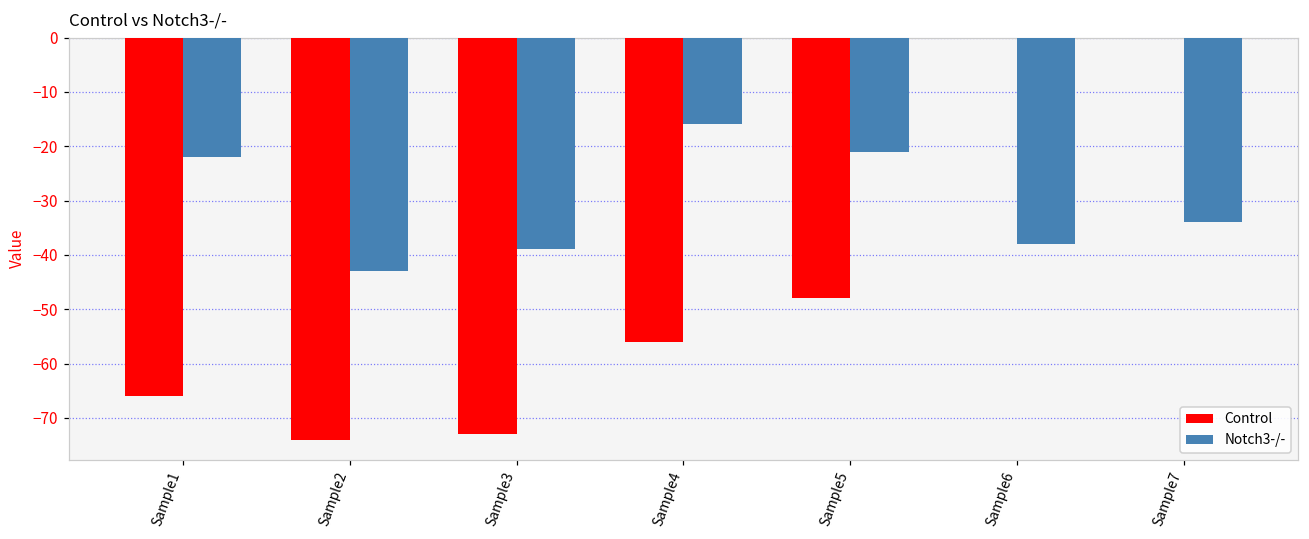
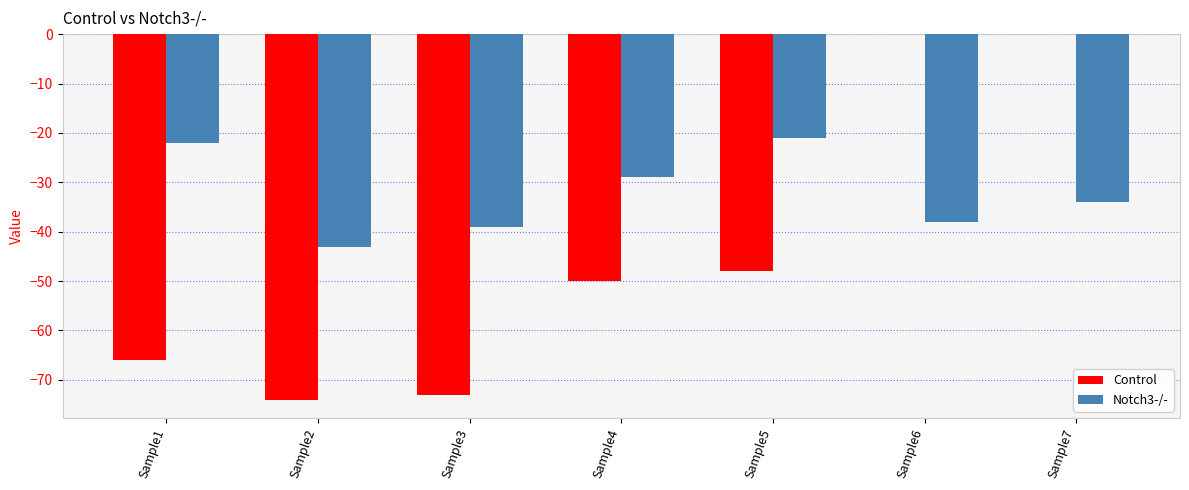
  {
    "Control": {
      "Sample1": -66,
      "Sample2": -74,
      "Sample3": -73,
-     "Sample4": -56,
+     "Sample4": -50,
      "Sample5": -48,
      "Sample6": 0,
      "Sample7": 0
    },
    "Notch3-/-": {
      "Sample1": -22,
      "Sample2": -43,
      "Sample3": -39,
-     "Sample4": -16,
+     "Sample4": -29,
      "Sample5": -21,
      "Sample6": -38,
      "Sample7": -34
    }
  }
